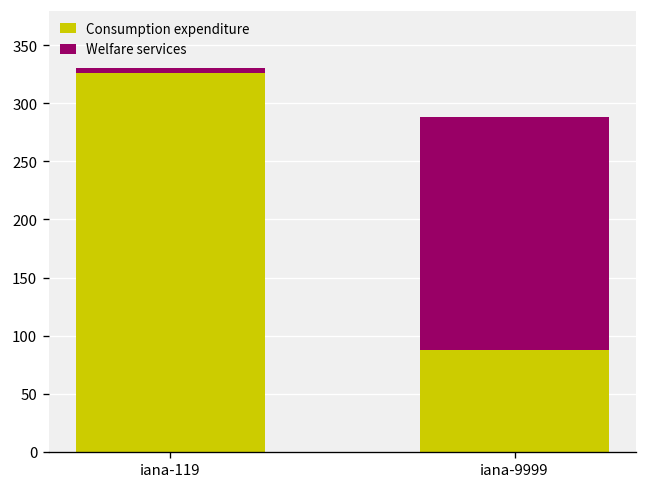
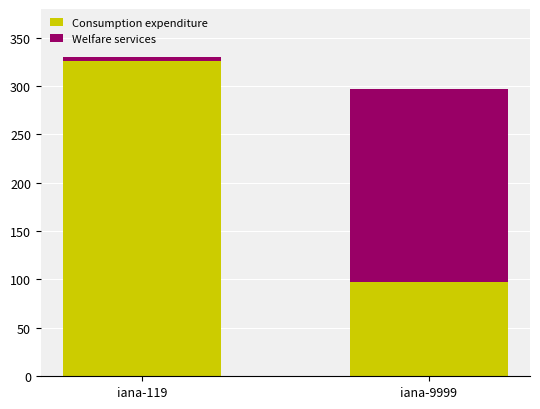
  {
    "Consumption expenditure": {
      "iana-119": 330,
-     "iana-9999": 90
+     "iana-9999": 100
    },
    "Welfare services": {
      "iana-119": 0,
      "iana-9999": 200
    }
  }
